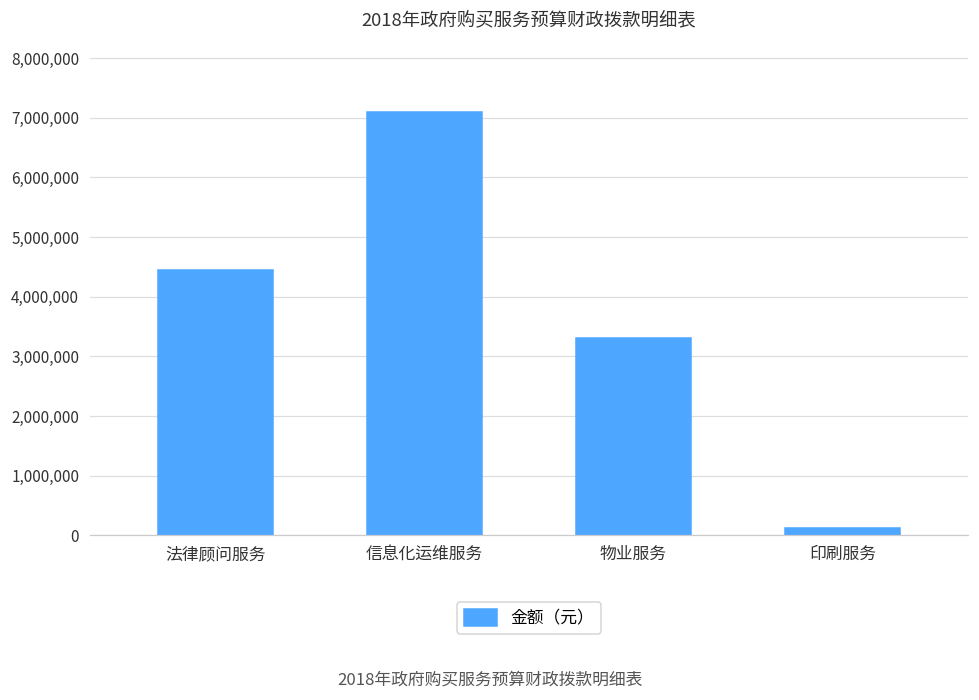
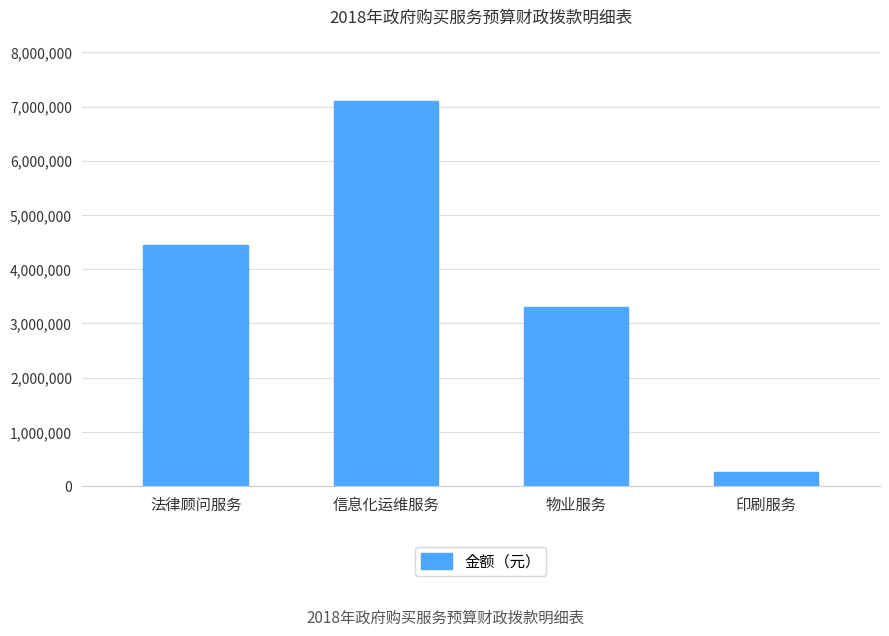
  {
    "法律顾问服务": "4,400,000",
    "信息化运维服务": "7,100,000",
    "物业服务": "3,300,000",
-   "印刷服务": "100,000"
+   "印刷服务": "300,000"
  }
